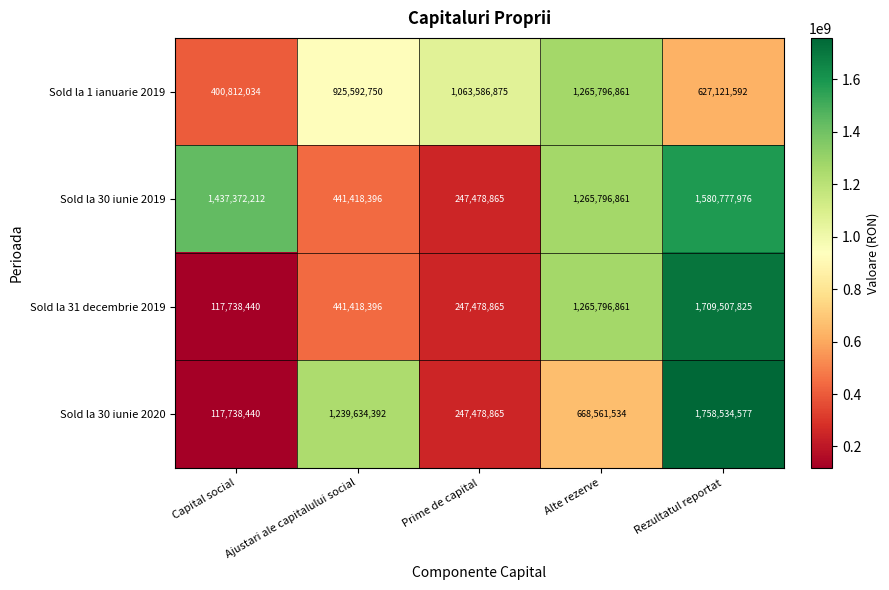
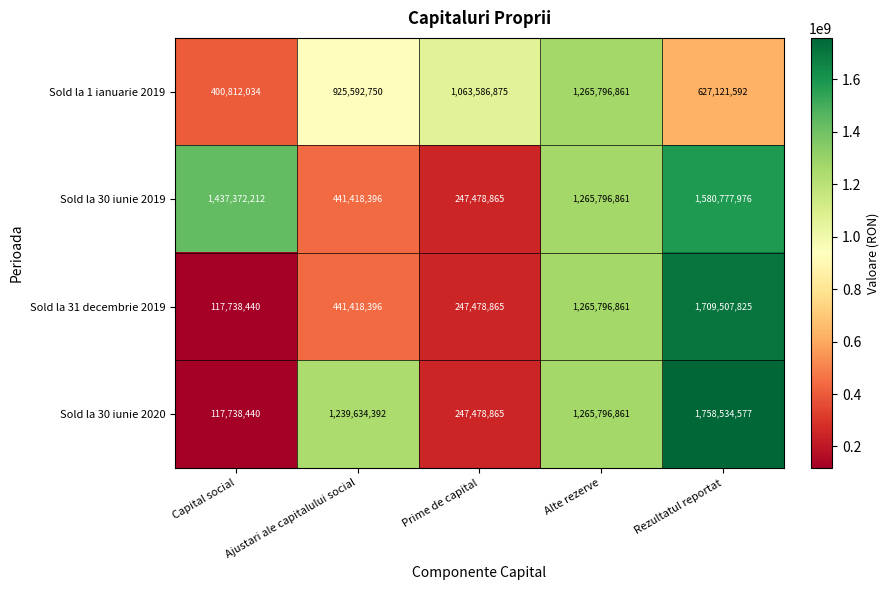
  {
    "Sold la 1 ianuarie 2019": {
      "Capital social": "400,812,034",
      "Ajustari ale capitalului social": "925,592,750",
      "Prime de capital": "1,063,586,875",
      "Alte rezerve": "1,265,796,861",
      "Rezultatul reportat": "627,121,592"
    },
    "Sold la 30 iunie 2019": {
      "Capital social": "1,437,372,212",
      "Ajustari ale capitalului social": "441,418,396",
      "Prime de capital": "247,478,865",
      "Alte rezerve": "1,265,796,861",
      "Rezultatul reportat": "1,580,777,976"
    },
    "Sold la 31 decembrie 2019": {
      "Capital social": "117,738,440",
      "Ajustari ale capitalului social": "441,418,396",
      "Prime de capital": "247,478,865",
      "Alte rezerve": "1,265,796,861",
      "Rezultatul reportat": "1,709,507,825"
    },
    "Sold la 30 iunie 2020": {
      "Capital social": "117,738,440",
      "Ajustari ale capitalului social": "1,239,634,392",
      "Prime de capital": "247,478,865",
-     "Alte rezerve": "668,561,534",
+     "Alte rezerve": "1,265,796,861",
      "Rezultatul reportat": "1,758,534,577"
    }
  }
